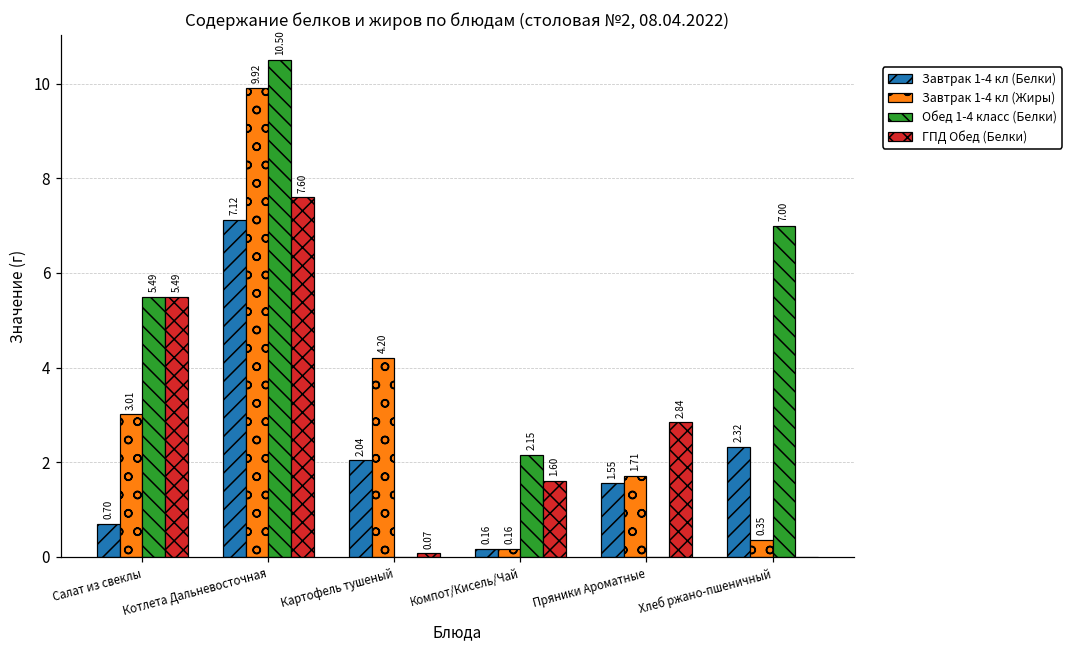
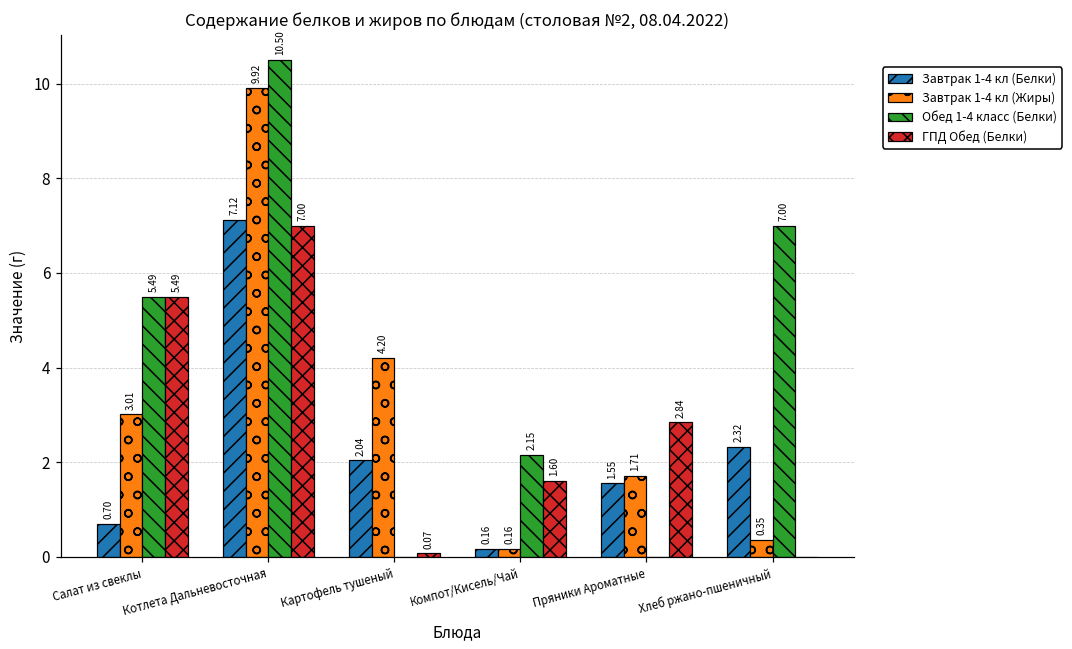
  {
    "Завтрак 1-4 кл (Белки)": {
      "Салат из свеклы": 0.70,
      "Котлета Дальневосточная": 7.12,
      "Картофель тушеный": 2.04,
      "Компот/Кисель/Чай": 0.16,
      "Пряники Ароматные": 1.55,
      "Хлеб ржано-пшеничный": 2.32
    },
    "Завтрак 1-4 кл (Жиры)": {
      "Салат из свеклы": 3.01,
      "Котлета Дальневосточная": 9.92,
      "Картофель тушеный": 4.20,
      "Компот/Кисель/Чай": 0.16,
      "Пряники Ароматные": 1.71,
      "Хлеб ржано-пшеничный": 0.35
    },
    "Обед 1-4 класс (Белки)": {
      "Салат из свеклы": 5.49,
      "Котлета Дальневосточная": 10.50,
      "Компот/Кисель/Чай": 2.15,
      "Хлеб ржано-пшеничный": 7.00
    },
    "ГПД Обед (Белки)": {
      "Салат из свеклы": 5.49,
-     "Котлета Дальневосточная": 7.60,
+     "Котлета Дальневосточная": 7.00,
      "Картофель тушеный": 0.07,
      "Компот/Кисель/Чай": 1.60,
      "Пряники Ароматные": 2.84
    }
  }
